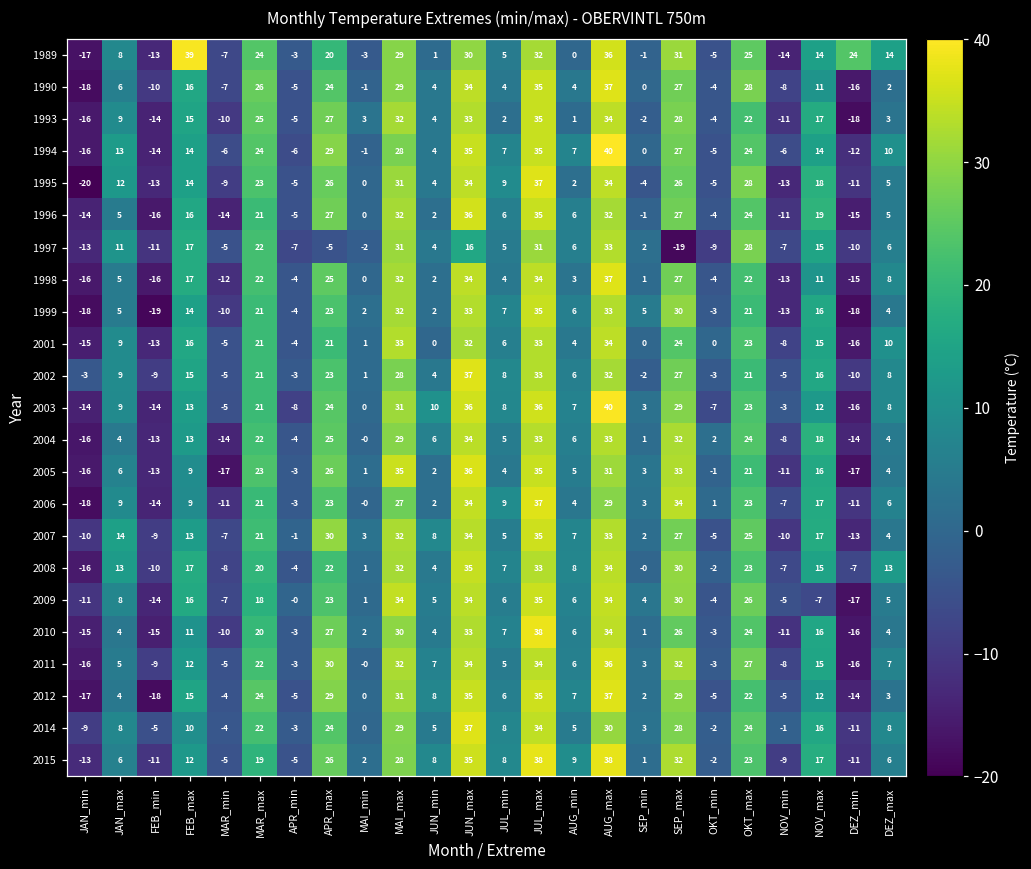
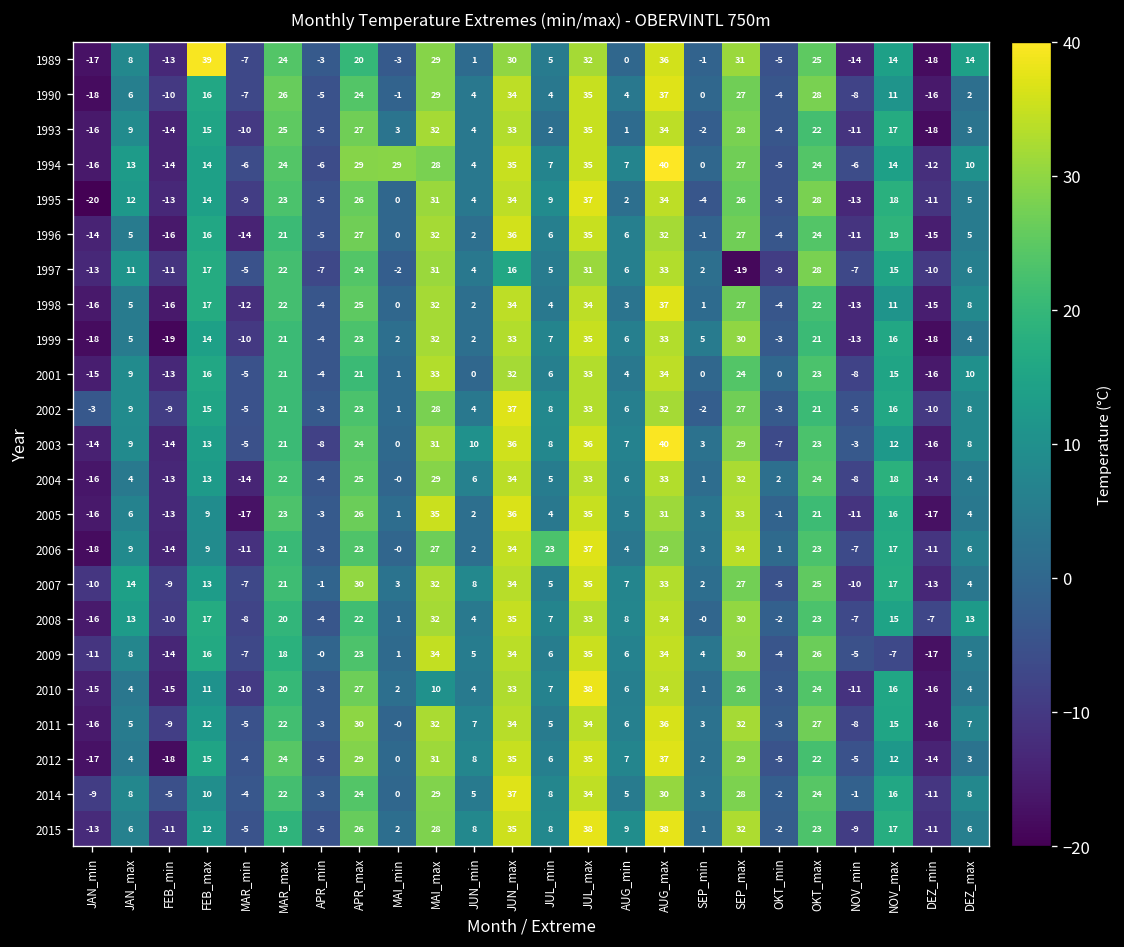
  {
    "1989": {
      "JAN_min": -17,
      "JAN_max": 8,
      "FEB_min": -13,
      "FEB_max": 39,
      "MAR_min": -7,
      "MAR_max": 24,
      "APR_min": -3,
      "APR_max": 20,
      "MAI_min": -3,
      "MAI_max": 29,
      "JUN_min": 1,
      "JUN_max": 30,
      "JUL_min": 5,
      "JUL_max": 32,
      "AUG_min": 0,
      "AUG_max": 36,
      "SEP_min": -1,
      "SEP_max": 31,
      "OKT_min": -5,
      "OKT_max": 25,
      "NOV_min": -14,
      "NOV_max": 14,
-     "DEZ_min": 24,
+     "DEZ_min": -18,
      "DEZ_max": 14
    },
    "1994": {
      "JAN_min": -16,
      "JAN_max": 13,
      "FEB_min": -14,
      "FEB_max": 14,
      "MAR_min": -6,
      "MAR_max": 24,
      "APR_min": -6,
      "APR_max": 29,
-     "MAI_min": -1,
+     "MAI_min": 29,
      "MAI_max": 28,
      "JUN_min": 4,
      "JUN_max": 35,
      "JUL_min": 7,
      "JUL_max": 35,
      "AUG_min": 7,
      "AUG_max": 40,
      "SEP_min": 0,
      "SEP_max": 27,
      "OKT_min": -5,
      "OKT_max": 24,
      "NOV_min": -6,
      "NOV_max": 14,
      "DEZ_min": -12,
      "DEZ_max": 10
    },
    "1997": {
      "JAN_min": -13,
      "JAN_max": 11,
      "FEB_min": -11,
      "FEB_max": 17,
      "MAR_min": -5,
      "MAR_max": 22,
      "APR_min": -7,
-     "APR_max": -5,
+     "APR_max": 24,
      "MAI_min": -2,
      "MAI_max": 31,
      "JUN_min": 4,
      "JUN_max": 16,
      "JUL_min": 5,
      "JUL_max": 31,
      "AUG_min": 6,
      "AUG_max": 33,
      "SEP_min": 2,
      "SEP_max": -19,
      "OKT_min": -9,
      "OKT_max": 28,
      "NOV_min": -7,
      "NOV_max": 15,
      "DEZ_min": -10,
      "DEZ_max": 6
    },
    "2006": {
      "JAN_min": -18,
      "JAN_max": 9,
      "FEB_min": -14,
      "FEB_max": 9,
      "MAR_min": -11,
      "MAR_max": 21,
      "APR_min": -3,
      "APR_max": 23,
      "MAI_min": -0,
      "MAI_max": 27,
      "JUN_min": 2,
      "JUN_max": 34,
-     "JUL_min": 9,
+     "JUL_min": 23,
      "JUL_max": 37,
      "AUG_min": 4,
      "AUG_max": 29,
      "SEP_min": 3,
      "SEP_max": 34,
      "OKT_min": 1,
      "OKT_max": 23,
      "NOV_min": -7,
      "NOV_max": 17,
      "DEZ_min": -11,
      "DEZ_max": 6
    },
    "2010": {
      "JAN_min": -15,
      "JAN_max": 4,
      "FEB_min": -15,
      "FEB_max": 11,
      "MAR_min": -10,
      "MAR_max": 20,
      "APR_min": -3,
      "APR_max": 27,
      "MAI_min": 2,
-     "MAI_max": 30,
+     "MAI_max": 10,
      "JUN_min": 4,
      "JUN_max": 33,
      "JUL_min": 7,
      "JUL_max": 38,
      "AUG_min": 6,
      "AUG_max": 34,
      "SEP_min": 1,
      "SEP_max": 26,
      "OKT_min": -3,
      "OKT_max": 24,
      "NOV_min": -11,
      "NOV_max": 16,
      "DEZ_min": -16,
      "DEZ_max": 4
    }
  }
